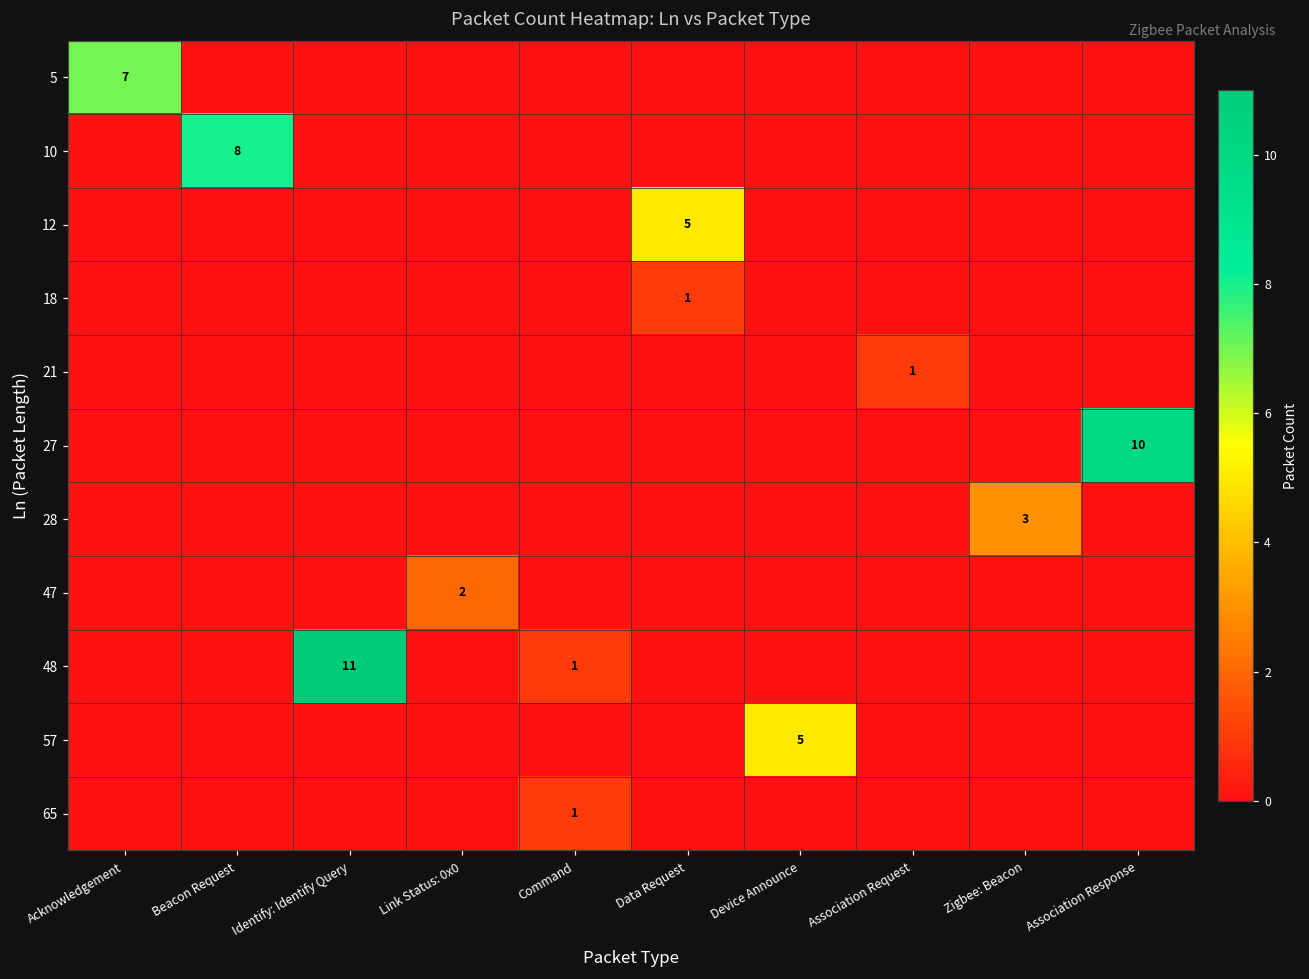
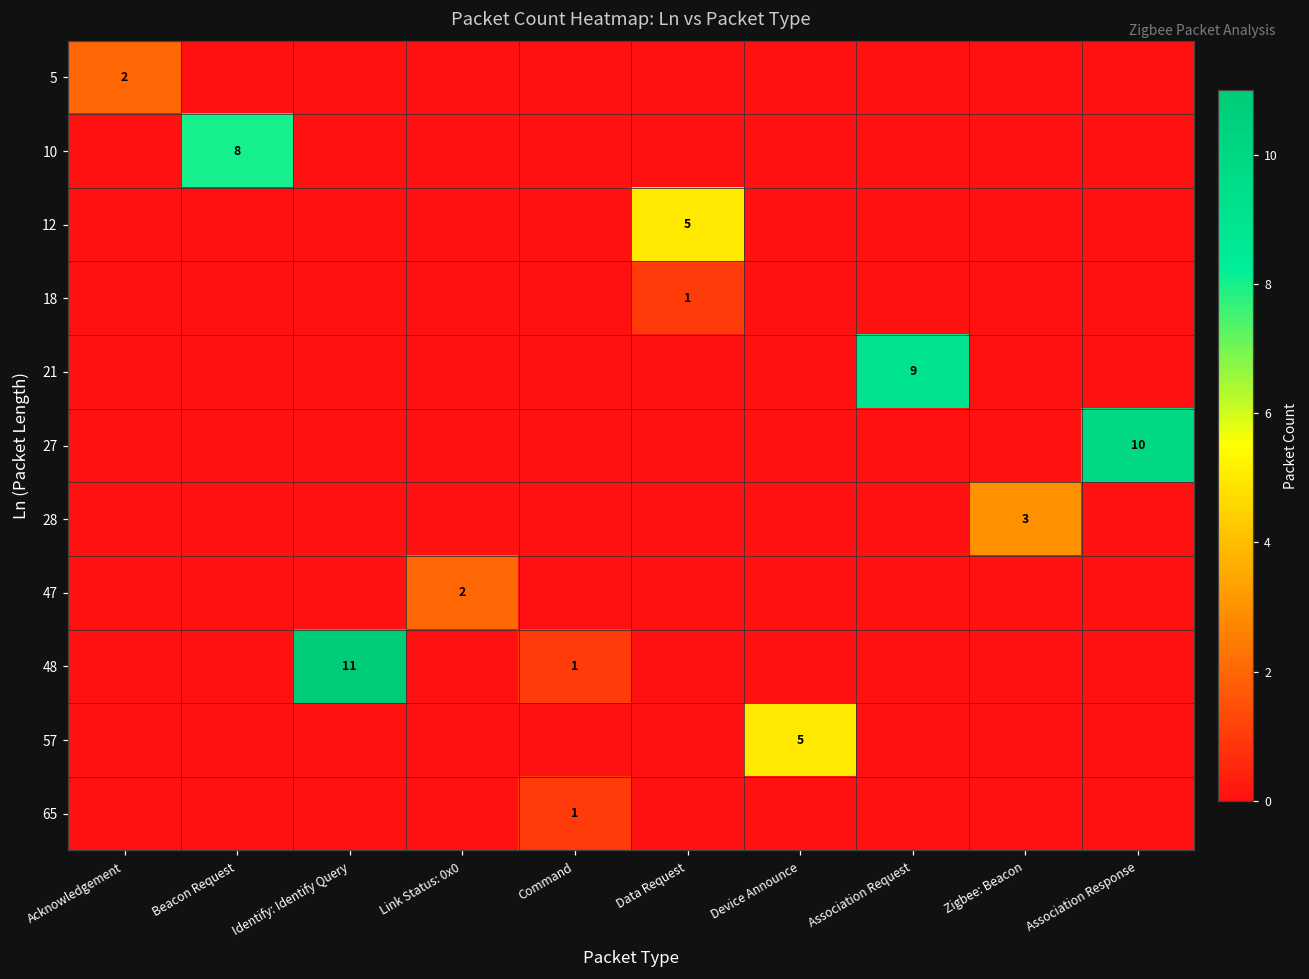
  {
    "5": {
-     "Acknowledgement": 7
+     "Acknowledgement": 2
    },
    "10": {
      "Beacon Request": 8
    },
    "12": {
      "Data Request": 5
    },
    "18": {
      "Data Request": 1
    },
    "21": {
-     "Association Request": 1
+     "Association Request": 9
    },
    "27": {
      "Association Response": 10
    },
    "28": {
      "Zigbee: Beacon": 3
    },
    "47": {
      "Link Status: 0x0": 2
    },
    "48": {
      "Identify: Identify Query": 11,
      "Command": 1
    },
    "57": {
      "Device Announce": 5
    },
    "65": {
      "Command": 1
    }
  }
